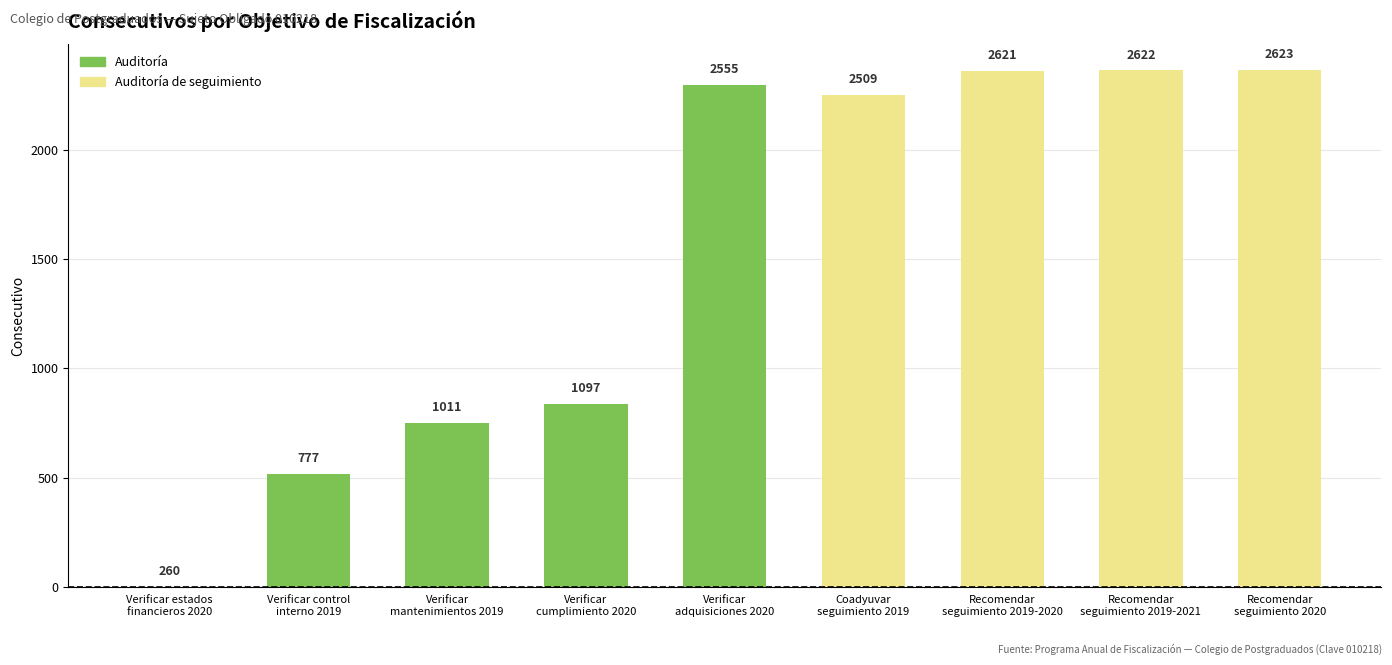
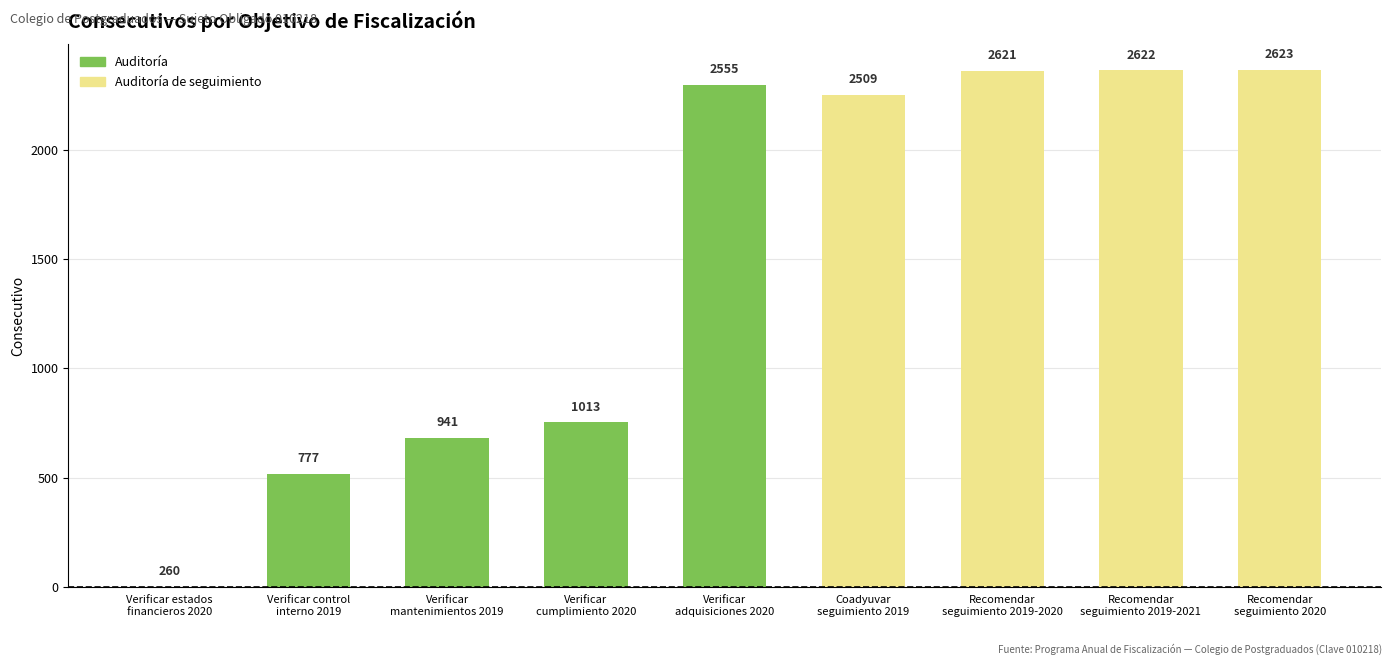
  {
-   "Verificar mantenimientos 2019": 1011,
-   "Verificar cumplimiento 2020": 1097
+   "Verificar mantenimientos 2019": 941,
+   "Verificar cumplimiento 2020": 1013
  }
